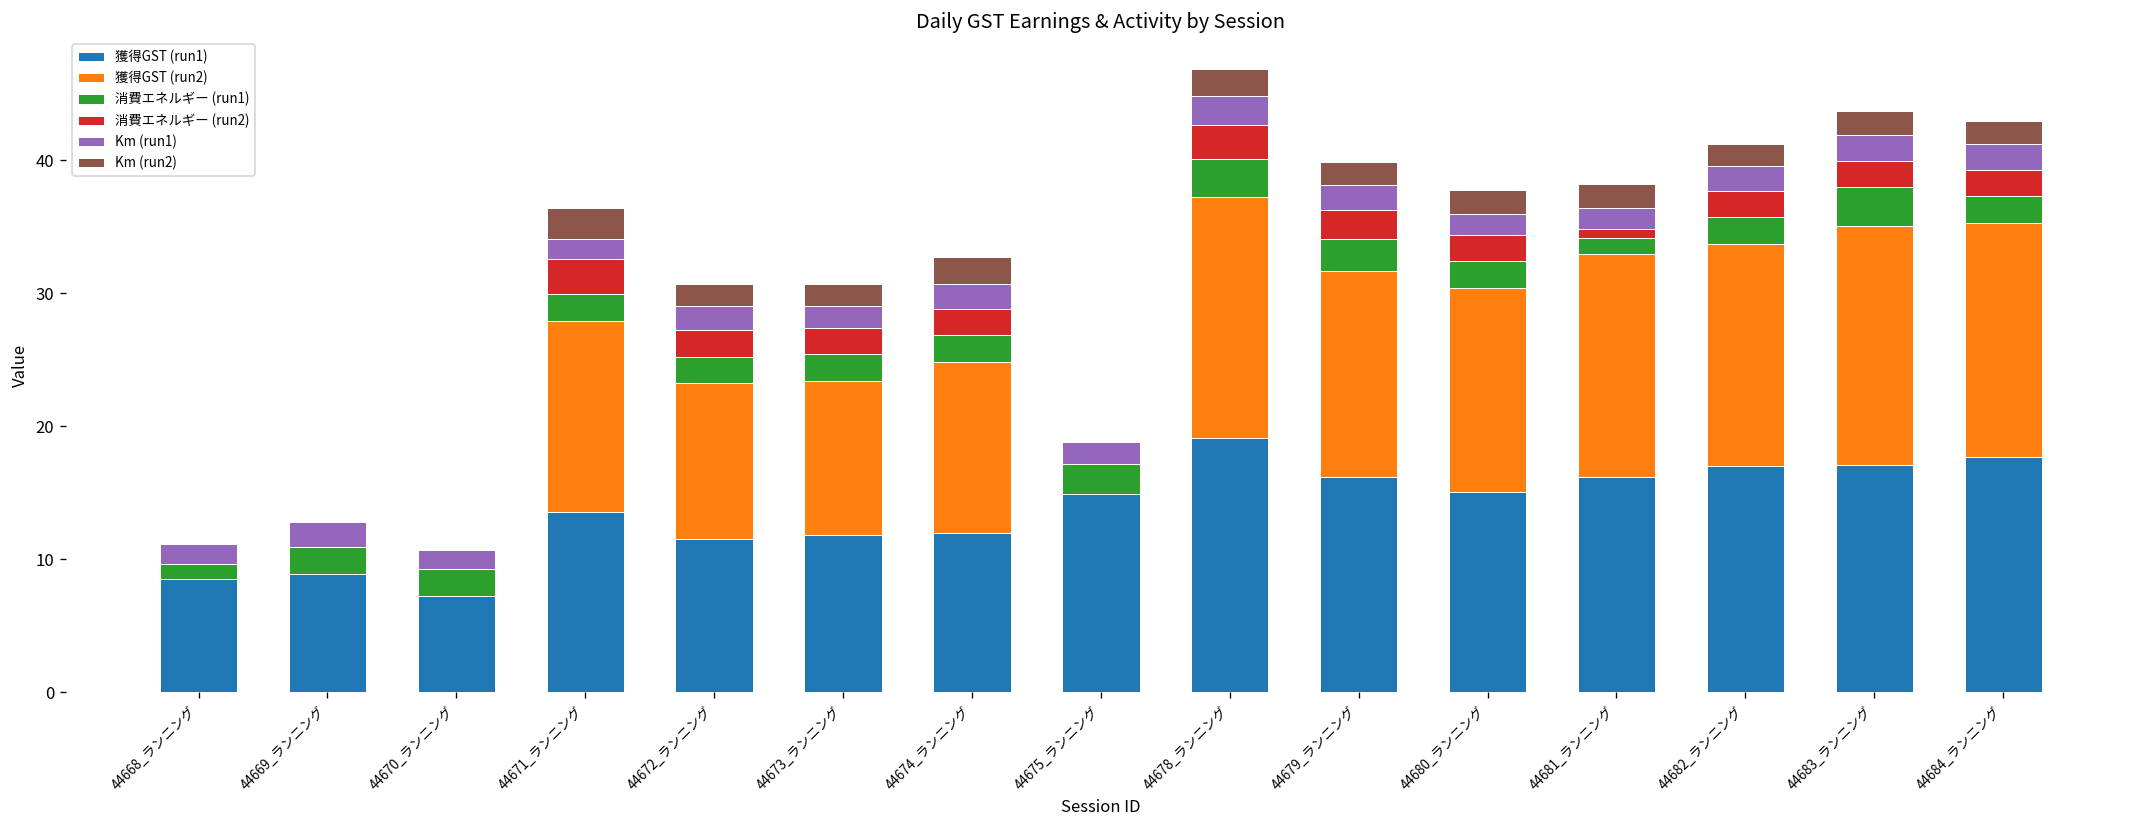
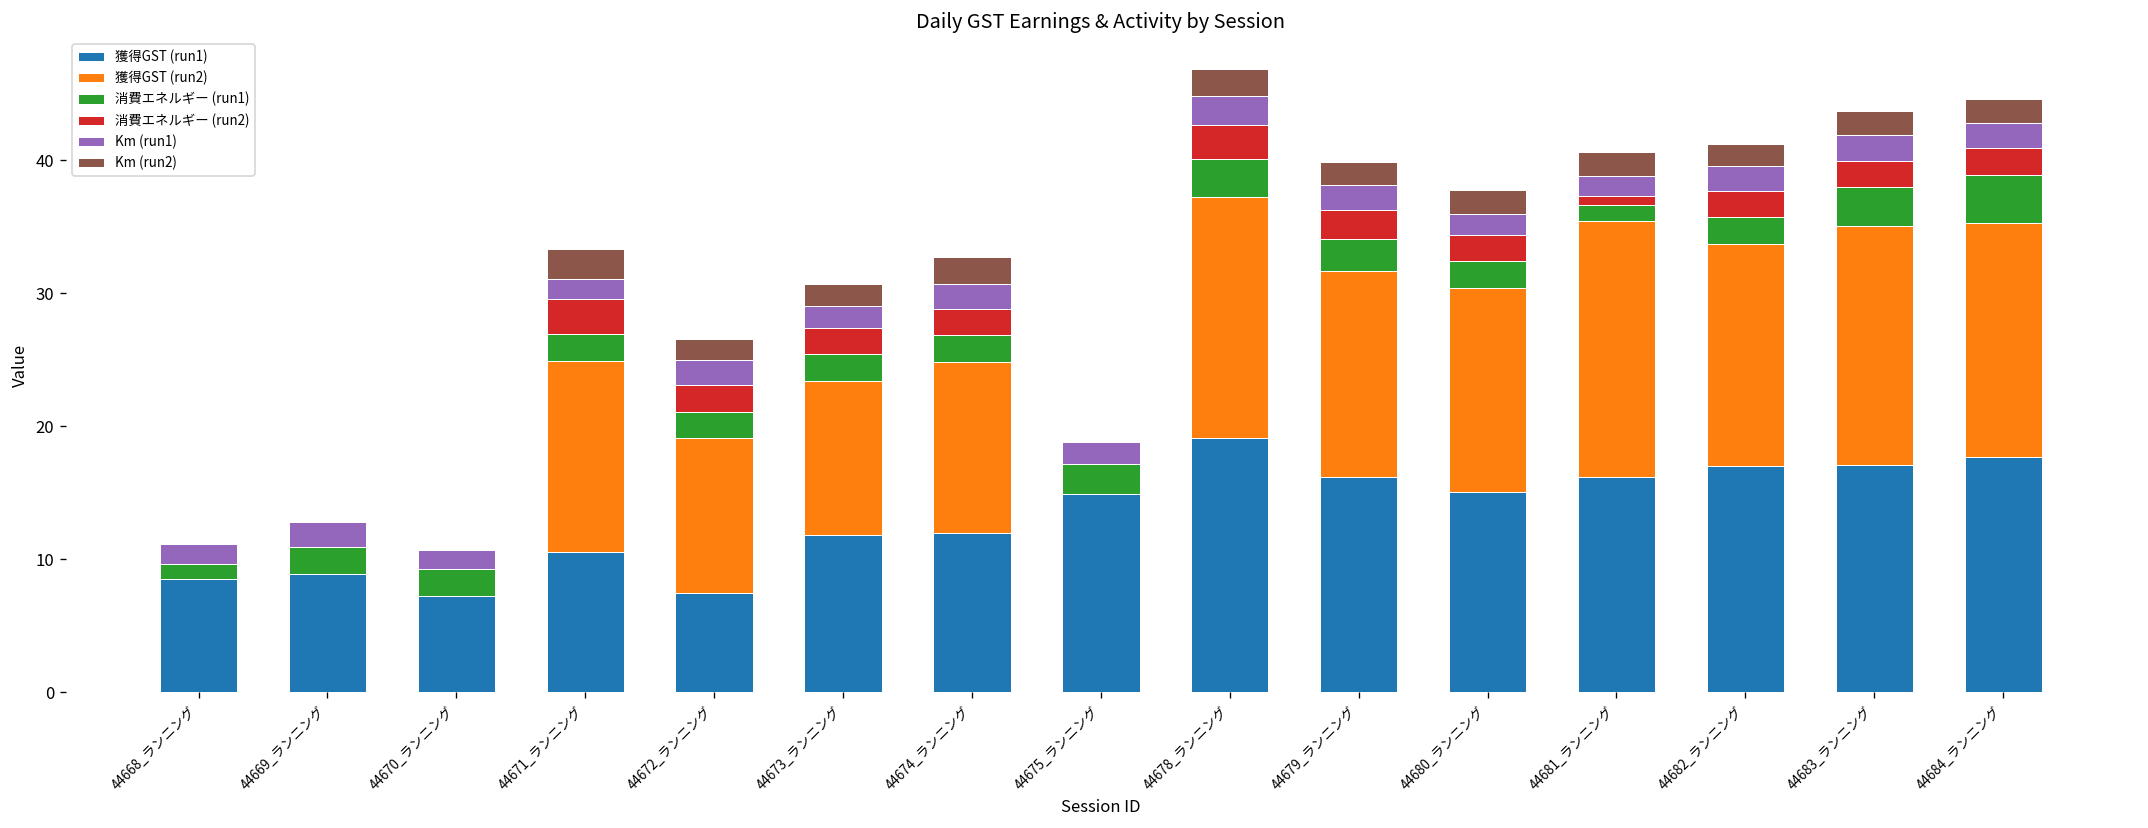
  {
    "獲得GST (run1)": {
      "44668_ランニング": 8.6,
      "44669_ランニング": 8.9,
      "44670_ランニング": 7.2,
-     "44671_ランニング": 13.5,
-     "44672_ランニング": 11.6,
+     "44671_ランニング": 10.5,
+     "44672_ランニング": 7.5,
      "44673_ランニング": 11.9,
      "44674_ランニング": 12.0,
      "44675_ランニング": 14.9,
      "44678_ランニング": 19.1,
      "44679_ランニング": 16.2,
      "44680_ランニング": 15.1,
      "44681_ランニング": 16.2,
      "44682_ランニング": 17.0,
      "44683_ランニング": 17.1,
      "44684_ランニング": 17.7
    },
    "獲得GST (run2)": {
      "44668_ランニング": 0.0,
      "44669_ランニング": 0.0,
      "44670_ランニング": 0.0,
      "44671_ランニング": 14.4,
      "44672_ランニング": 11.7,
      "44673_ランニング": 11.5,
      "44674_ランニング": 12.9,
      "44675_ランニング": 0.0,
      "44678_ランニング": 18.1,
      "44679_ランニング": 15.5,
      "44680_ランニング": 15.3,
-     "44681_ランニング": 16.8,
+     "44681_ランニング": 19.2,
      "44682_ランニング": 16.7,
      "44683_ランニング": 18.0,
      "44684_ランニング": 17.6
    },
    "消費エネルギー (run1)": {
      "44668_ランニング": 1.1,
      "44669_ランニング": 2.0,
      "44670_ランニング": 2.0,
      "44671_ランニング": 2.0,
      "44672_ランニング": 2.0,
      "44673_ランニング": 2.0,
      "44674_ランニング": 2.0,
      "44675_ランニング": 2.2,
      "44678_ランニング": 2.8,
      "44679_ランニング": 2.4,
      "44680_ランニング": 2.0,
      "44681_ランニング": 1.2,
      "44682_ランニング": 2.0,
      "44683_ランニング": 2.9,
-     "44684_ランニング": 2.0
+     "44684_ランニング": 3.6
    },
    "消費エネルギー (run2)": {
      "44668_ランニング": 0.0,
      "44669_ランニング": 0.0,
      "44670_ランニング": 0.0,
      "44671_ランニング": 2.6,
      "44672_ランニング": 2.0,
      "44673_ランニング": 2.0,
      "44674_ランニング": 2.0,
      "44675_ランニング": 0.0,
      "44678_ランニング": 2.6,
      "44679_ランニング": 2.2,
      "44680_ランニング": 2.0,
      "44681_ランニング": 0.7,
      "44682_ランニング": 2.0,
      "44683_ランニング": 2.0,
      "44684_ランニング": 2.0
    },
    "Km (run1)": {
      "44668_ランニング": 1.5,
      "44669_ランニング": 1.9,
      "44670_ランニング": 1.5,
      "44671_ランニング": 1.5,
      "44672_ランニング": 1.8,
      "44673_ランニング": 1.6,
      "44674_ランニング": 1.8,
      "44675_ランニング": 1.7,
      "44678_ランニング": 2.2,
      "44679_ランニング": 1.8,
      "44680_ランニング": 1.6,
      "44681_ランニング": 1.5,
      "44682_ランニング": 1.8,
      "44683_ランニング": 1.9,
      "44684_ランニング": 1.9
    },
    "Km (run2)": {
      "44668_ランニング": 0.0,
      "44669_ランニング": 0.0,
      "44670_ランニング": 0.0,
      "44671_ランニング": 2.3,
      "44672_ランニング": 1.6,
      "44673_ランニング": 1.7,
      "44674_ランニング": 2.0,
      "44675_ランニング": 0.0,
      "44678_ランニング": 2.0,
      "44679_ランニング": 1.7,
      "44680_ランニング": 1.8,
      "44681_ランニング": 1.8,
      "44682_ランニング": 1.7,
      "44683_ランニング": 1.8,
      "44684_ランニング": 1.8
    }
  }
